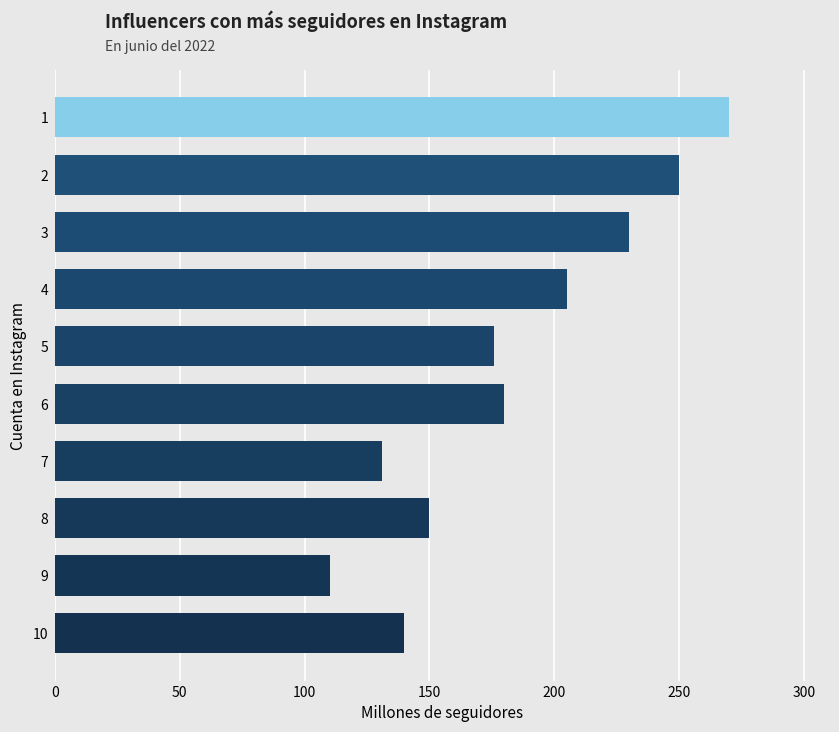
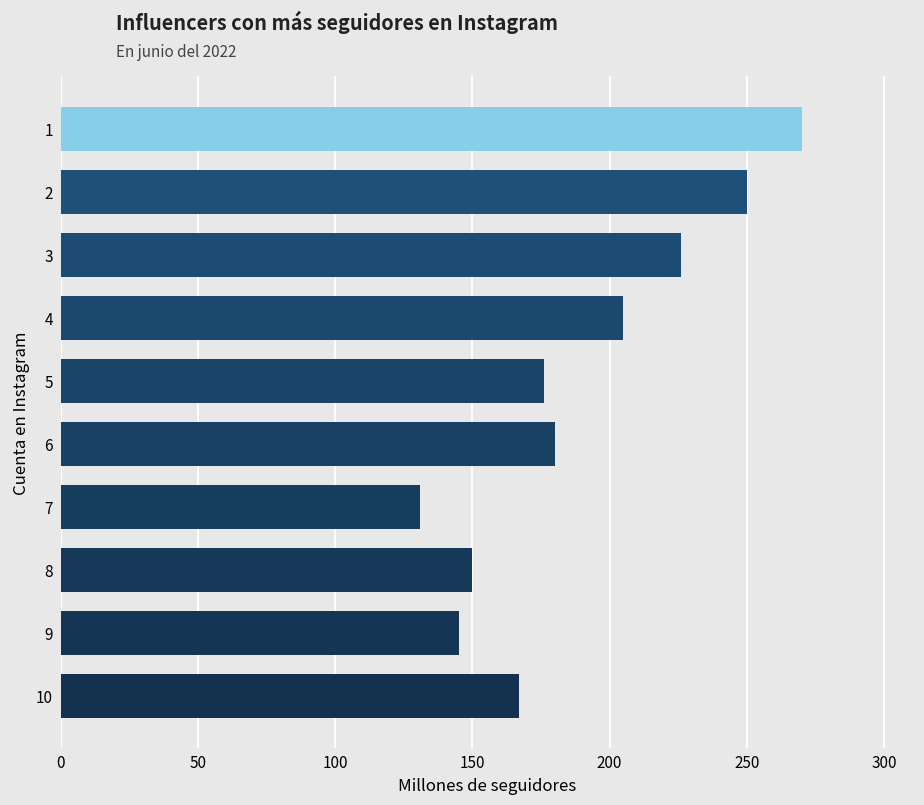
  {
    "1": 270,
    "2": 250,
-   "3": 230,
+   "3": 226,
    "4": 205,
    "5": 176,
    "6": 180,
    "7": 131,
    "8": 150,
-   "9": 110,
-   "10": 140
+   "9": 145,
+   "10": 167
  }
